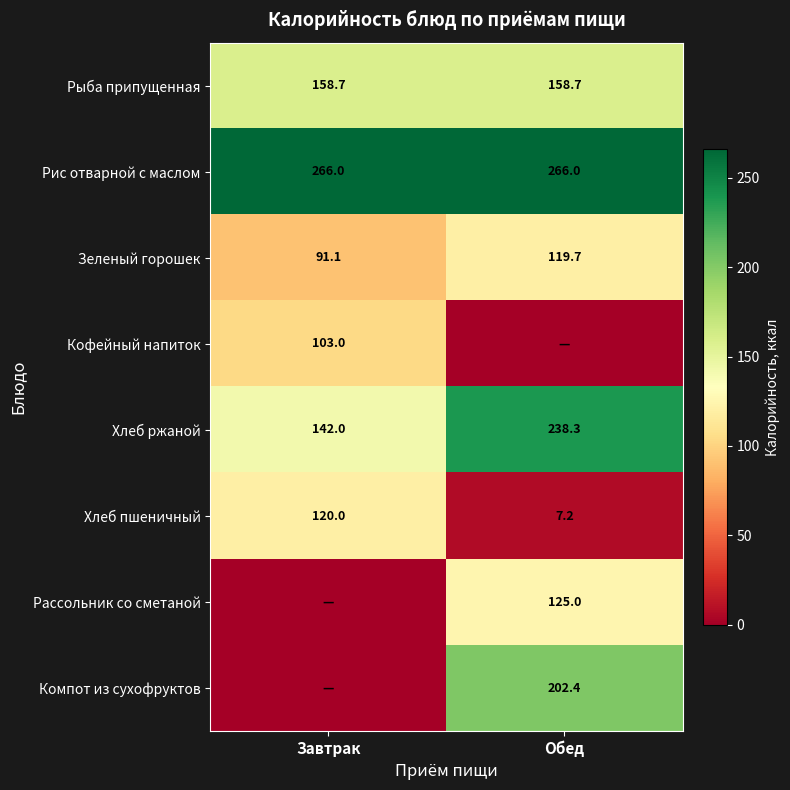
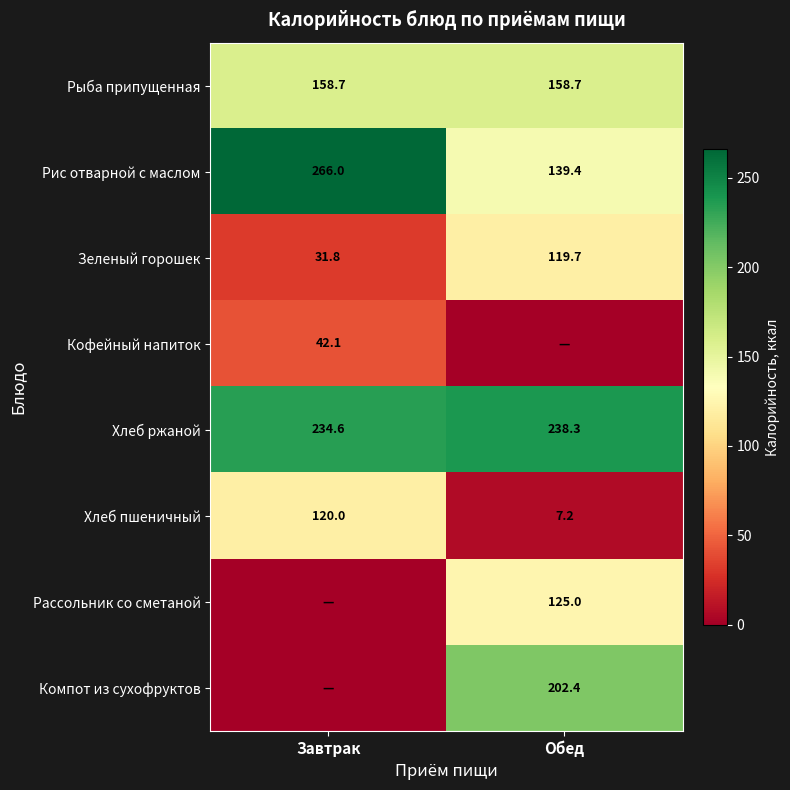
  {
    "Рыба припущенная": {
      "Завтрак": 158.7,
      "Обед": 158.7
    },
    "Рис отварной с маслом": {
      "Завтрак": 266.0,
-     "Обед": 266.0
+     "Обед": 139.4
    },
    "Зеленый горошек": {
-     "Завтрак": 91.1,
+     "Завтрак": 31.8,
      "Обед": 119.7
    },
    "Кофейный напиток": {
-     "Завтрак": 103.0
+     "Завтрак": 42.1
    },
    "Хлеб ржаной": {
-     "Завтрак": 142.0,
+     "Завтрак": 234.6,
      "Обед": 238.3
    },
    "Хлеб пшеничный": {
      "Завтрак": 120.0,
      "Обед": 7.2
    },
    "Рассольник со сметаной": {
      "Обед": 125.0
    },
    "Компот из сухофруктов": {
      "Обед": 202.4
    }
  }
